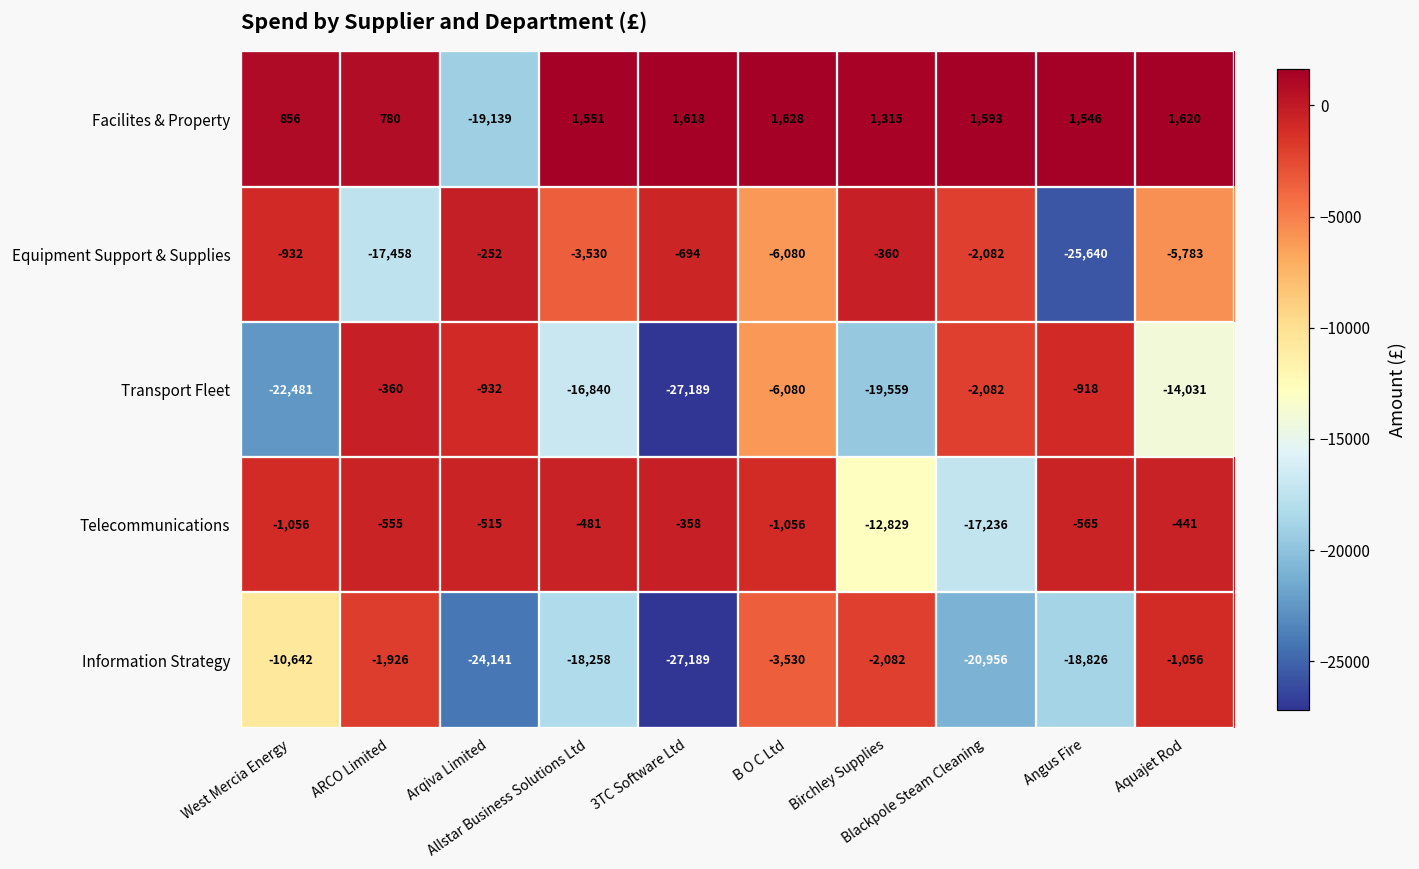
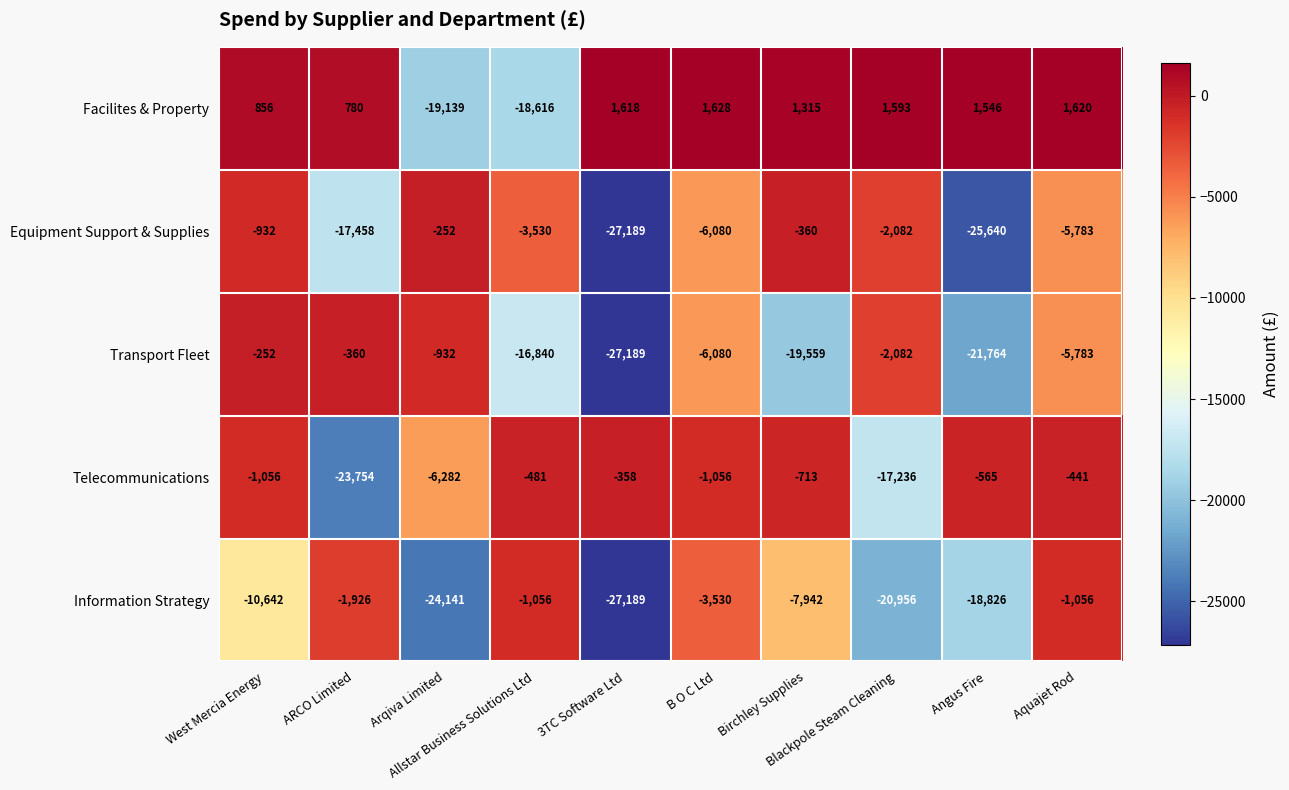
  {
    "Facilites & Property": {
      "West Mercia Energy": "856",
      "ARCO Limited": "780",
      "Arqiva Limited": "-19,139",
-     "Allstar Business Solutions Ltd": "1,551",
+     "Allstar Business Solutions Ltd": "-18,616",
      "3TC Software Ltd": "1,618",
      "B O C Ltd": "1,628",
      "Birchley Supplies": "1,315",
      "Blackpole Steam Cleaning": "1,593",
      "Angus Fire": "1,546",
      "Aquajet Rod": "1,620"
    },
    "Equipment Support & Supplies": {
      "West Mercia Energy": "-932",
      "ARCO Limited": "-17,458",
      "Arqiva Limited": "-252",
      "Allstar Business Solutions Ltd": "-3,530",
-     "3TC Software Ltd": "-694",
+     "3TC Software Ltd": "-27,189",
      "B O C Ltd": "-6,080",
      "Birchley Supplies": "-360",
      "Blackpole Steam Cleaning": "-2,082",
      "Angus Fire": "-25,640",
      "Aquajet Rod": "-5,783"
    },
    "Transport Fleet": {
-     "West Mercia Energy": "-22,481",
+     "West Mercia Energy": "-252",
      "ARCO Limited": "-360",
      "Arqiva Limited": "-932",
      "Allstar Business Solutions Ltd": "-16,840",
      "3TC Software Ltd": "-27,189",
      "B O C Ltd": "-6,080",
      "Birchley Supplies": "-19,559",
      "Blackpole Steam Cleaning": "-2,082",
-     "Angus Fire": "-918",
-     "Aquajet Rod": "-14,031"
+     "Angus Fire": "-21,764",
+     "Aquajet Rod": "-5,783"
    },
    "Telecommunications": {
      "West Mercia Energy": "-1,056",
-     "ARCO Limited": "-555",
-     "Arqiva Limited": "-515",
+     "ARCO Limited": "-23,754",
+     "Arqiva Limited": "-6,282",
      "Allstar Business Solutions Ltd": "-481",
      "3TC Software Ltd": "-358",
      "B O C Ltd": "-1,056",
-     "Birchley Supplies": "-12,829",
+     "Birchley Supplies": "-713",
      "Blackpole Steam Cleaning": "-17,236",
      "Angus Fire": "-565",
      "Aquajet Rod": "-441"
    },
    "Information Strategy": {
      "West Mercia Energy": "-10,642",
      "ARCO Limited": "-1,926",
      "Arqiva Limited": "-24,141",
-     "Allstar Business Solutions Ltd": "-18,258",
+     "Allstar Business Solutions Ltd": "-1,056",
      "3TC Software Ltd": "-27,189",
      "B O C Ltd": "-3,530",
-     "Birchley Supplies": "-2,082",
+     "Birchley Supplies": "-7,942",
      "Blackpole Steam Cleaning": "-20,956",
      "Angus Fire": "-18,826",
      "Aquajet Rod": "-1,056"
    }
  }
